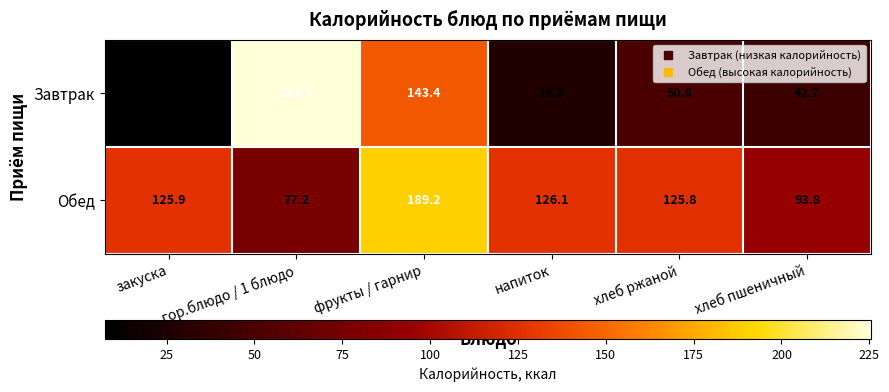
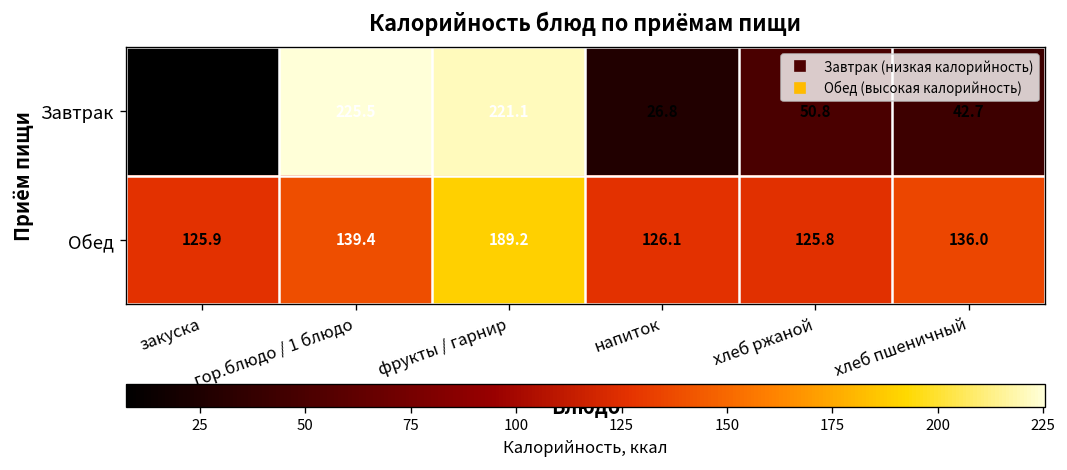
  {
    "Завтрак": {
-     "фрукты / гарнир": 143.4,
+     "фрукты / гарнир": 221.1,
      "хлеб ржаной": 50.8,
      "хлеб пшеничный": 42.7
    },
    "Обед": {
      "закуска": 125.9,
-     "гор.блюдо / 1 блюдо": 77.2,
+     "гор.блюдо / 1 блюдо": 139.4,
      "фрукты / гарнир": 189.2,
      "напиток": 126.1,
      "хлеб ржаной": 125.8,
-     "хлеб пшеничный": 93.8
+     "хлеб пшеничный": 136.0
    }
  }
